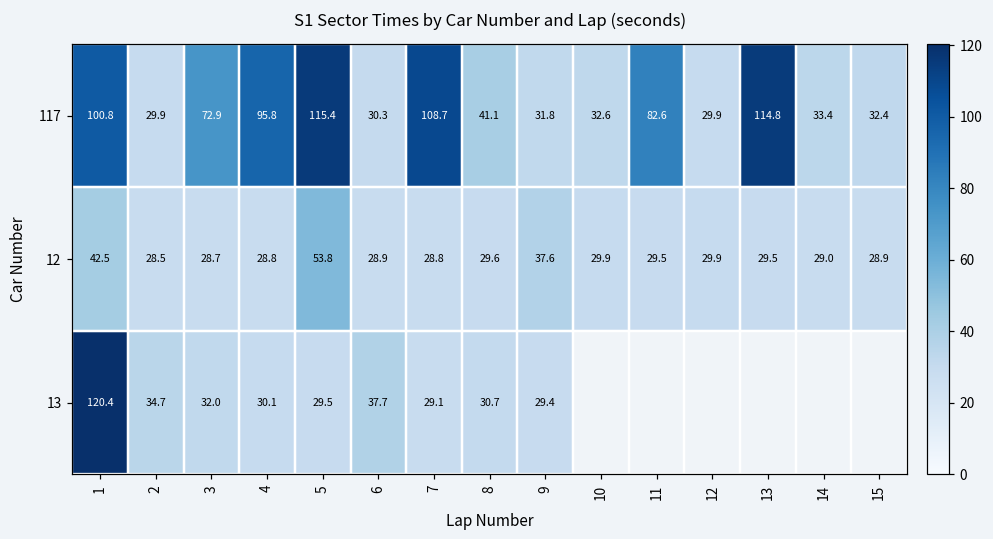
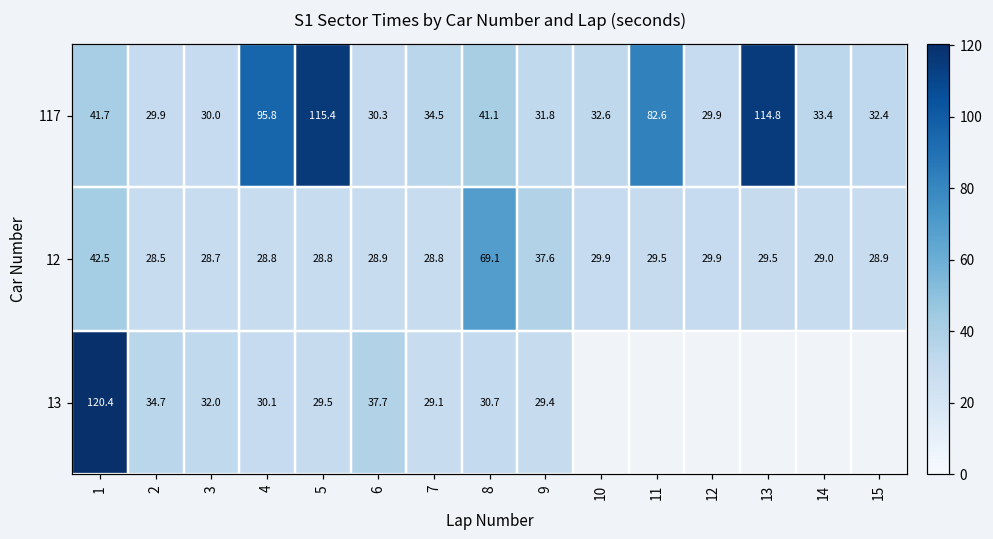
  {
    "117": {
-     "1": 100.8,
+     "1": 41.7,
      "2": 29.9,
-     "3": 72.9,
+     "3": 30.0,
      "4": 95.8,
      "5": 115.4,
      "6": 30.3,
-     "7": 108.7,
+     "7": 34.5,
      "8": 41.1,
      "9": 31.8,
      "10": 32.6,
      "11": 82.6,
      "12": 29.9,
      "13": 114.8,
      "14": 33.4,
      "15": 32.4
    },
    "12": {
      "1": 42.5,
      "2": 28.5,
      "3": 28.7,
      "4": 28.8,
-     "5": 53.8,
+     "5": 28.8,
      "6": 28.9,
      "7": 28.8,
-     "8": 29.6,
+     "8": 69.1,
      "9": 37.6,
      "10": 29.9,
      "11": 29.5,
      "12": 29.9,
      "13": 29.5,
      "14": 29.0,
      "15": 28.9
    },
    "13": {
      "1": 120.4,
      "2": 34.7,
      "3": 32.0,
      "4": 30.1,
      "5": 29.5,
      "6": 37.7,
      "7": 29.1,
      "8": 30.7,
      "9": 29.4
    }
  }
